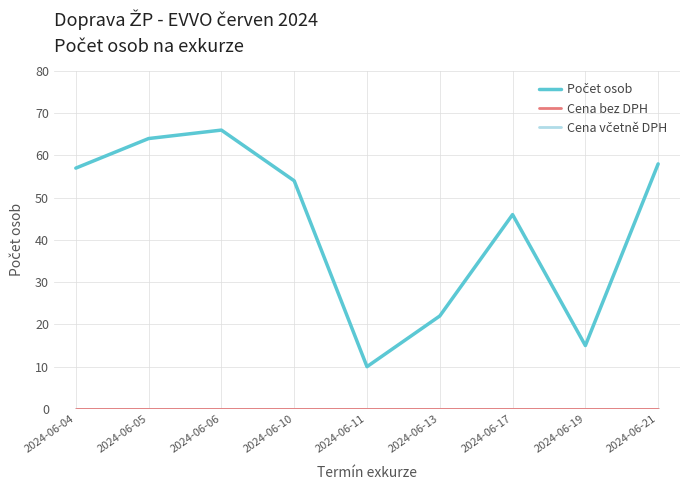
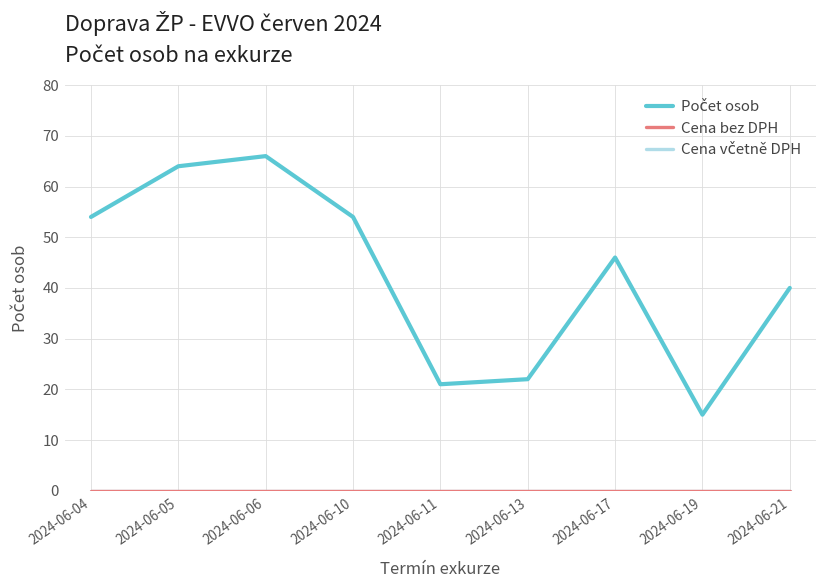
  {
    "Počet osob": {
-     "2024-06-04": 57,
+     "2024-06-04": 54,
      "2024-06-05": 64,
      "2024-06-06": 66,
      "2024-06-10": 54,
-     "2024-06-11": 10,
+     "2024-06-11": 21,
      "2024-06-13": 22,
      "2024-06-17": 46,
      "2024-06-19": 15,
-     "2024-06-21": 58
+     "2024-06-21": 40
    },
    "Cena včetně DPH": {
      "2024-06-04": 0,
      "2024-06-05": 0,
      "2024-06-06": 0,
      "2024-06-10": 0,
      "2024-06-11": 0,
      "2024-06-13": 0,
      "2024-06-17": 0,
      "2024-06-19": 0,
      "2024-06-21": 0
    }
  }
